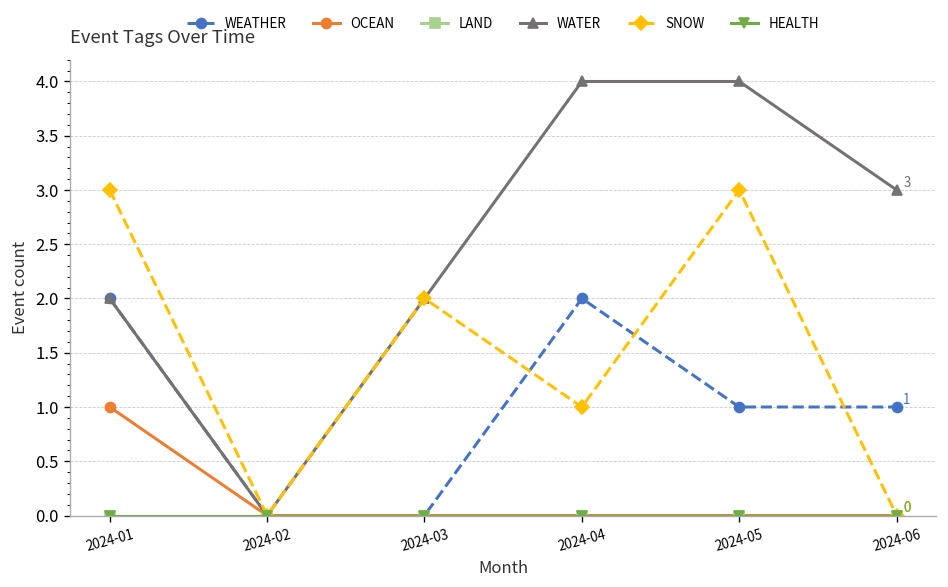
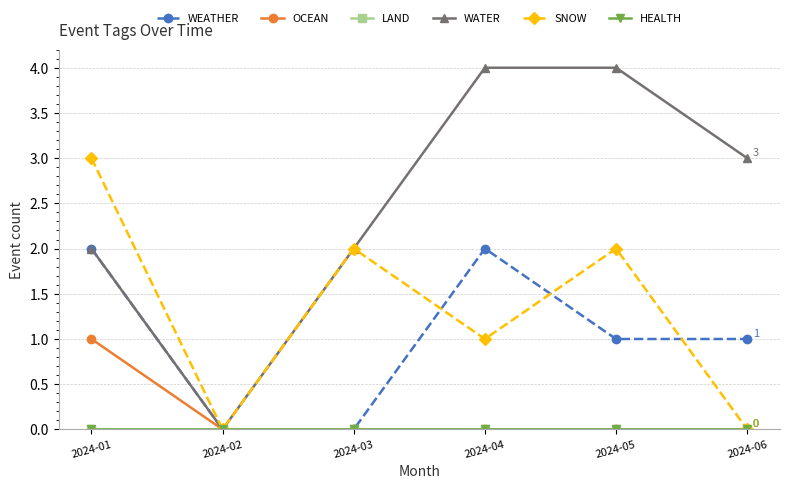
  {
    "WEATHER": {
      "2024-06": 1
    },
    "OCEAN": {
      "2024-01": 1
    },
    "HEALTH": {
      "2024-01": 0
    },
    "WATER": {
      "2024-06": 3
    },
    "SNOW": {
      "2024-01": 3,
      "2024-04": 1,
-     "2024-05": 3
+     "2024-05": 2
    }
  }
